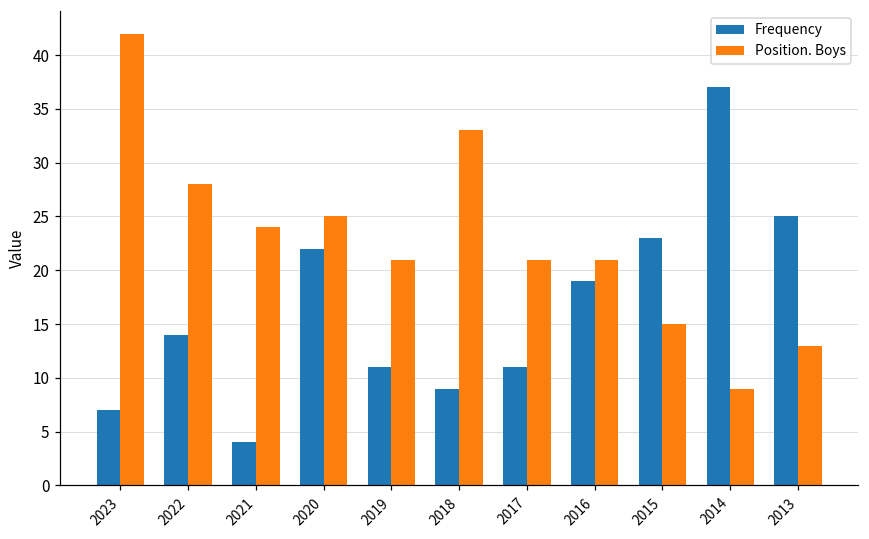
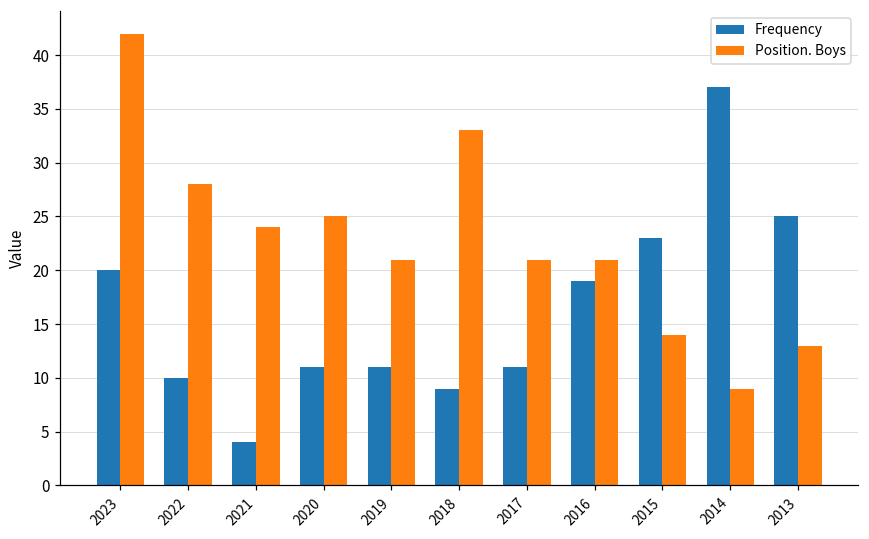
  {
    "Frequency": {
-     "2023": 7,
-     "2022": 14,
+     "2023": 20,
+     "2022": 10,
      "2021": 4,
-     "2020": 22,
+     "2020": 11,
      "2019": 11,
      "2018": 9,
      "2017": 11,
      "2016": 19,
      "2015": 23,
      "2014": 37,
      "2013": 25
    },
    "Position. Boys": {
      "2023": 42,
      "2022": 28,
      "2021": 24,
      "2020": 25,
      "2019": 21,
      "2018": 33,
      "2017": 21,
      "2016": 21,
-     "2015": 15,
+     "2015": 14,
      "2014": 9,
      "2013": 13
    }
  }
